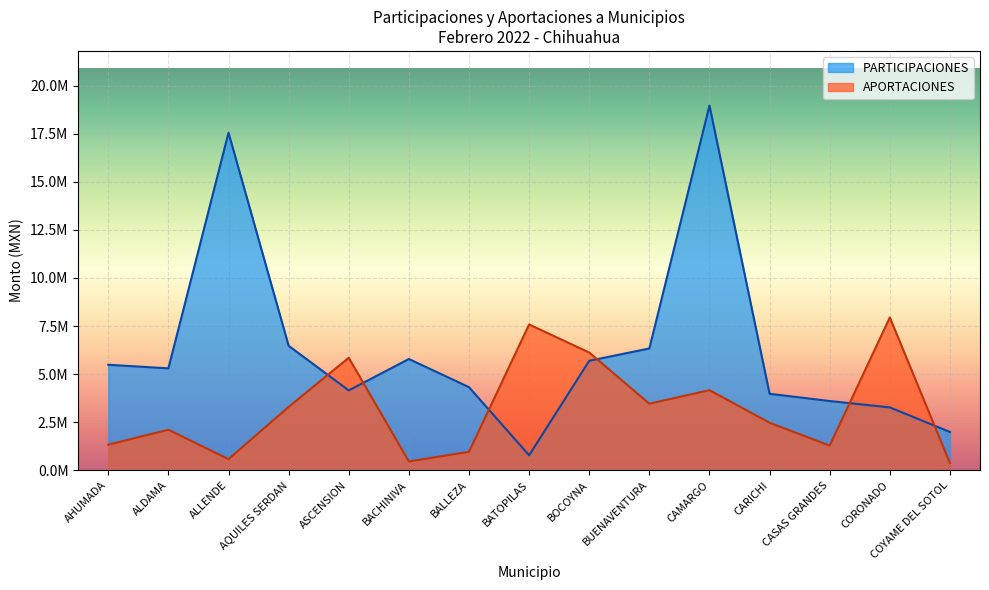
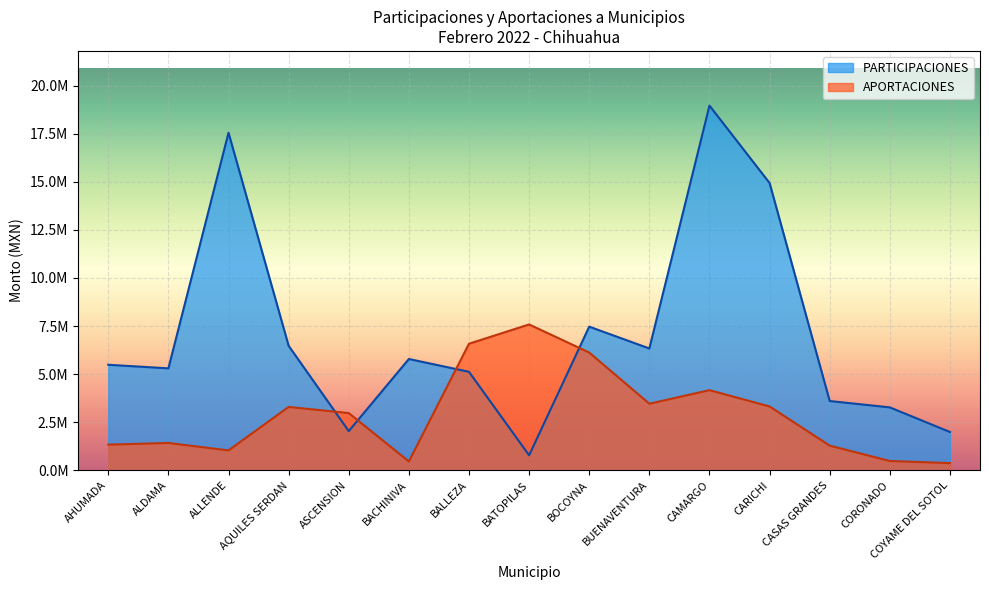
  {
    "PARTICIPACIONES": {
      "AHUMADA": 5500000,
      "ALDAMA": 5300000,
      "ALLENDE": 17600000,
      "AQUILES SERDAN": 6500000,
-     "ASCENSION": 4200000,
+     "ASCENSION": 2000000,
      "BACHINIVA": 5800000,
-     "BALLEZA": 4300000,
+     "BALLEZA": 5100000,
      "BATOPILAS": 800000,
-     "BOCOYNA": 5700000,
+     "BOCOYNA": 7500000,
      "BUENAVENTURA": 6300000,
      "CAMARGO": 19000000,
-     "CARICHI": 4000000,
+     "CARICHI": 14900000,
      "CASAS GRANDES": 3600000,
      "CORONADO": 3300000,
      "COYAME DEL SOTOL": 2000000
    },
    "APORTACIONES": {
      "AHUMADA": 1300000,
-     "ALDAMA": 2100000,
-     "ALLENDE": 600000,
+     "ALDAMA": 1400000,
+     "ALLENDE": 1000000,
      "AQUILES SERDAN": 3300000,
-     "ASCENSION": 5800000,
+     "ASCENSION": 3000000,
      "BACHINIVA": 500000,
-     "BALLEZA": 1000000,
+     "BALLEZA": 6600000,
      "BATOPILAS": 7600000,
      "BOCOYNA": 6100000,
      "BUENAVENTURA": 3500000,
      "CAMARGO": 4200000,
-     "CARICHI": 2500000,
+     "CARICHI": 3300000,
      "CASAS GRANDES": 1300000,
-     "CORONADO": 7900000,
+     "CORONADO": 500000,
      "COYAME DEL SOTOL": 400000
    }
  }
